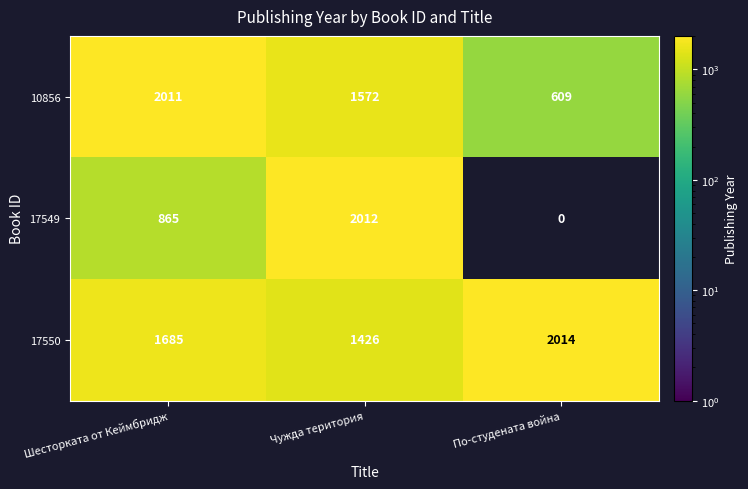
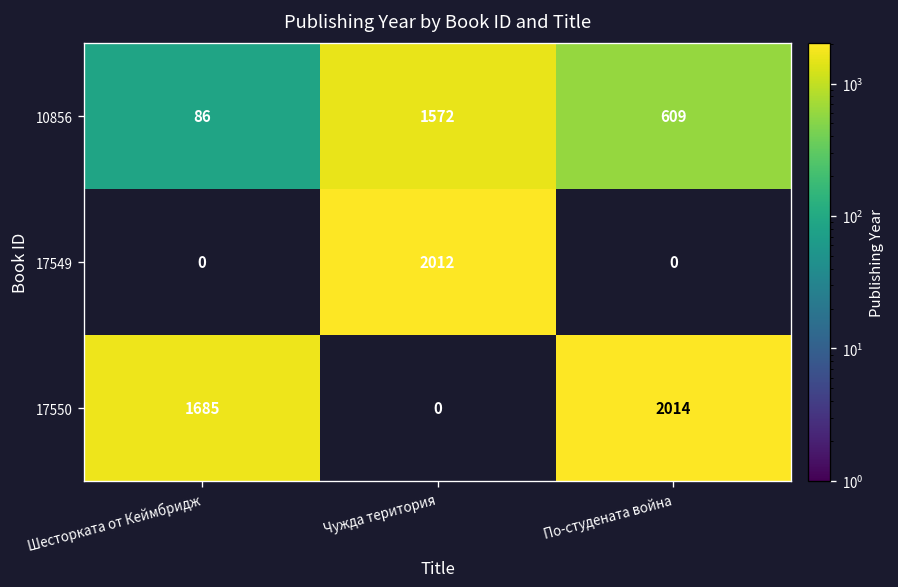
  {
    "10856": {
-     "Шесторката от Кеймбридж": 2011,
+     "Шесторката от Кеймбридж": 86,
      "Чужда територия": 1572,
      "По-студената война": 609
    },
    "17549": {
-     "Шесторката от Кеймбридж": 865,
+     "Шесторката от Кеймбридж": 0,
      "Чужда територия": 2012,
      "По-студената война": 0
    },
    "17550": {
      "Шесторката от Кеймбридж": 1685,
-     "Чужда територия": 1426,
+     "Чужда територия": 0,
      "По-студената война": 2014
    }
  }
